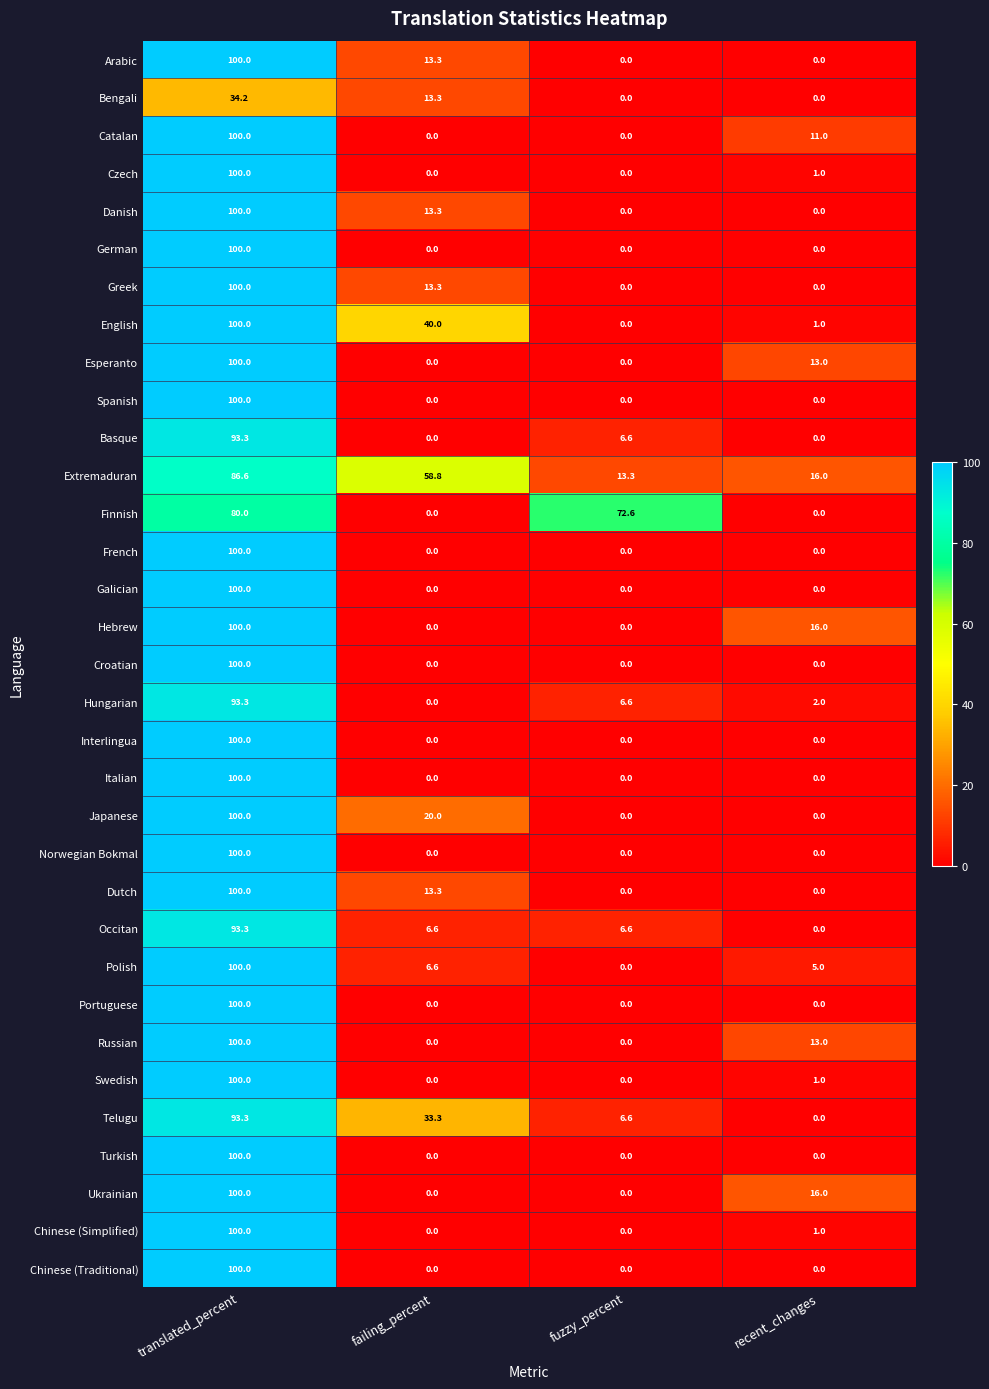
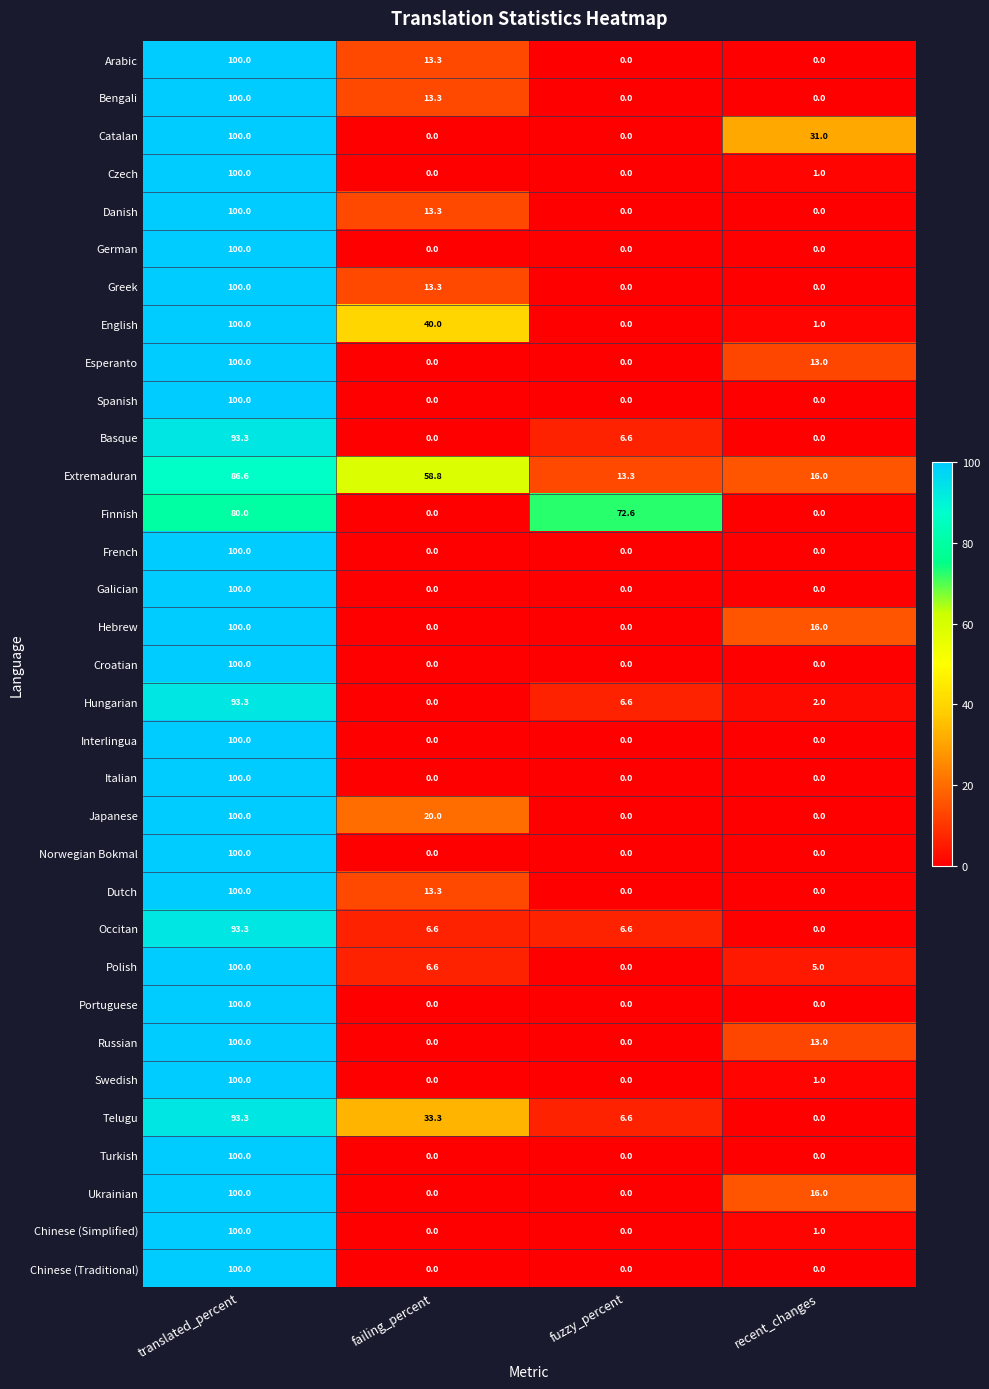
  {
    "Arabic": {
      "translated_percent": 100.0,
      "failing_percent": 13.3,
      "fuzzy_percent": 0.0,
      "recent_changes": 0.0
    },
    "Bengali": {
-     "translated_percent": 34.2,
+     "translated_percent": 100.0,
      "failing_percent": 13.3,
      "fuzzy_percent": 0.0,
      "recent_changes": 0.0
    },
    "Catalan": {
      "translated_percent": 100.0,
      "failing_percent": 0.0,
      "fuzzy_percent": 0.0,
-     "recent_changes": 11.0
+     "recent_changes": 31.0
    },
    "Czech": {
      "translated_percent": 100.0,
      "failing_percent": 0.0,
      "fuzzy_percent": 0.0,
      "recent_changes": 1.0
    },
    "Danish": {
      "translated_percent": 100.0,
      "failing_percent": 13.3,
      "fuzzy_percent": 0.0,
      "recent_changes": 0.0
    },
    "German": {
      "translated_percent": 100.0,
      "failing_percent": 0.0,
      "fuzzy_percent": 0.0,
      "recent_changes": 0.0
    },
    "Greek": {
      "translated_percent": 100.0,
      "failing_percent": 13.3,
      "fuzzy_percent": 0.0,
      "recent_changes": 0.0
    },
    "English": {
      "translated_percent": 100.0,
      "failing_percent": 40.0,
      "fuzzy_percent": 0.0,
      "recent_changes": 1.0
    },
    "Esperanto": {
      "translated_percent": 100.0,
      "failing_percent": 0.0,
      "fuzzy_percent": 0.0,
      "recent_changes": 13.0
    },
    "Spanish": {
      "translated_percent": 100.0,
      "failing_percent": 0.0,
      "fuzzy_percent": 0.0,
      "recent_changes": 0.0
    },
    "Basque": {
      "translated_percent": 93.3,
      "failing_percent": 0.0,
      "fuzzy_percent": 6.6,
      "recent_changes": 0.0
    },
    "Extremaduran": {
      "translated_percent": 86.6,
      "failing_percent": 58.8,
      "fuzzy_percent": 13.3,
      "recent_changes": 16.0
    },
    "Finnish": {
      "translated_percent": 80.0,
      "failing_percent": 0.0,
      "fuzzy_percent": 72.6,
      "recent_changes": 0.0
    },
    "French": {
      "translated_percent": 100.0,
      "failing_percent": 0.0,
      "fuzzy_percent": 0.0,
      "recent_changes": 0.0
    },
    "Galician": {
      "translated_percent": 100.0,
      "failing_percent": 0.0,
      "fuzzy_percent": 0.0,
      "recent_changes": 0.0
    },
    "Hebrew": {
      "translated_percent": 100.0,
      "failing_percent": 0.0,
      "fuzzy_percent": 0.0,
      "recent_changes": 16.0
    },
    "Croatian": {
      "translated_percent": 100.0,
      "failing_percent": 0.0,
      "fuzzy_percent": 0.0,
      "recent_changes": 0.0
    },
    "Hungarian": {
      "translated_percent": 93.3,
      "failing_percent": 0.0,
      "fuzzy_percent": 6.6,
      "recent_changes": 2.0
    },
    "Interlingua": {
      "translated_percent": 100.0,
      "failing_percent": 0.0,
      "fuzzy_percent": 0.0,
      "recent_changes": 0.0
    },
    "Italian": {
      "translated_percent": 100.0,
      "failing_percent": 0.0,
      "fuzzy_percent": 0.0,
      "recent_changes": 0.0
    },
    "Japanese": {
      "translated_percent": 100.0,
      "failing_percent": 20.0,
      "fuzzy_percent": 0.0,
      "recent_changes": 0.0
    },
    "Norwegian Bokmal": {
      "translated_percent": 100.0,
      "failing_percent": 0.0,
      "fuzzy_percent": 0.0,
      "recent_changes": 0.0
    },
    "Dutch": {
      "translated_percent": 100.0,
      "failing_percent": 13.3,
      "fuzzy_percent": 0.0,
      "recent_changes": 0.0
    },
    "Occitan": {
      "translated_percent": 93.3,
      "failing_percent": 6.6,
      "fuzzy_percent": 6.6,
      "recent_changes": 0.0
    },
    "Polish": {
      "translated_percent": 100.0,
      "failing_percent": 6.6,
      "fuzzy_percent": 0.0,
      "recent_changes": 5.0
    },
    "Portuguese": {
      "translated_percent": 100.0,
      "failing_percent": 0.0,
      "fuzzy_percent": 0.0,
      "recent_changes": 0.0
    },
    "Russian": {
      "translated_percent": 100.0,
      "failing_percent": 0.0,
      "fuzzy_percent": 0.0,
      "recent_changes": 13.0
    },
    "Swedish": {
      "translated_percent": 100.0,
      "failing_percent": 0.0,
      "fuzzy_percent": 0.0,
      "recent_changes": 1.0
    },
    "Telugu": {
      "translated_percent": 93.3,
      "failing_percent": 33.3,
      "fuzzy_percent": 6.6,
      "recent_changes": 0.0
    },
    "Turkish": {
      "translated_percent": 100.0,
      "failing_percent": 0.0,
      "fuzzy_percent": 0.0,
      "recent_changes": 0.0
    },
    "Ukrainian": {
      "translated_percent": 100.0,
      "failing_percent": 0.0,
      "fuzzy_percent": 0.0,
      "recent_changes": 16.0
    },
    "Chinese (Simplified)": {
      "translated_percent": 100.0,
      "failing_percent": 0.0,
      "fuzzy_percent": 0.0,
      "recent_changes": 1.0
    },
    "Chinese (Traditional)": {
      "translated_percent": 100.0,
      "failing_percent": 0.0,
      "fuzzy_percent": 0.0,
      "recent_changes": 0.0
    }
  }
